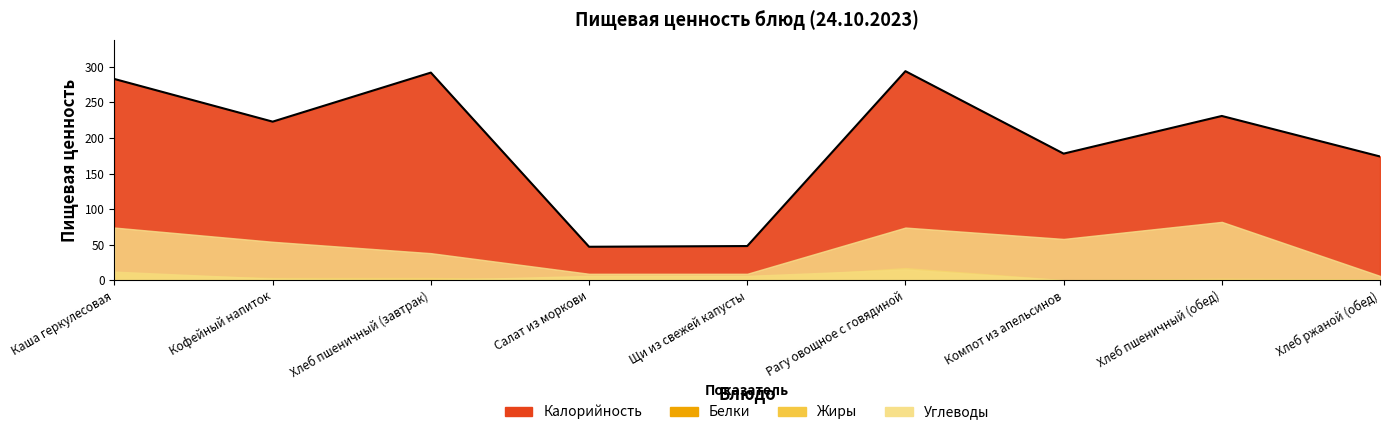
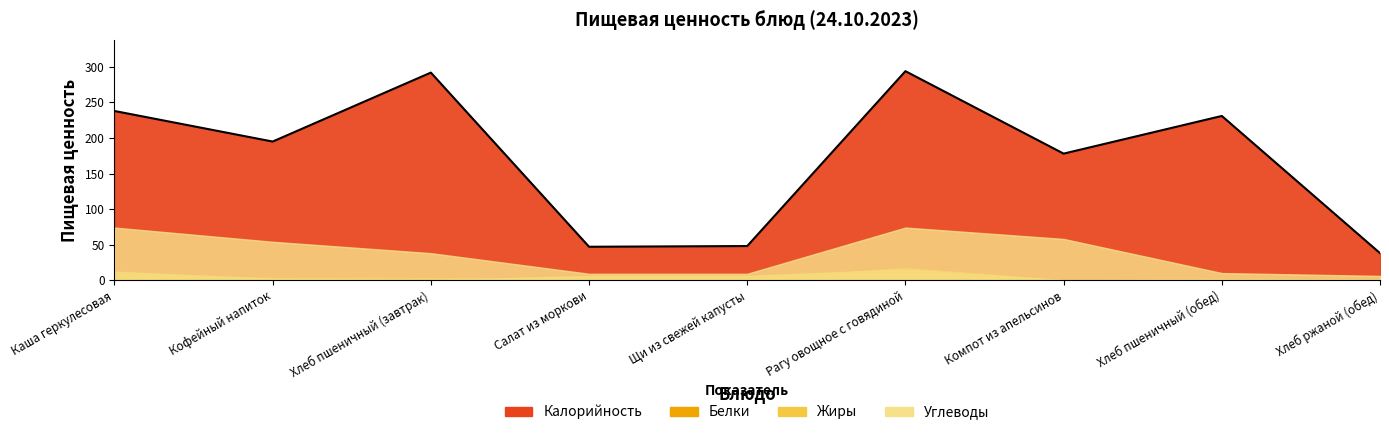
  {
    "Калорийность": {
-     "Каша геркулесовая": 280,
-     "Кофейный напиток": 220,
+     "Каша геркулесовая": 240,
+     "Кофейный напиток": 200,
      "Хлеб пшеничный (завтрак)": 290,
      "Салат из моркови": 50,
      "Щи из свежей капусты": 50,
      "Рагу овощное с говядиной": 290,
      "Компот из апельсинов": 180,
      "Хлеб пшеничный (обед)": 230,
-     "Хлеб ржаной (обед)": 170
+     "Хлеб ржаной (обед)": 40
    },
    "Углеводы": {
      "Каша геркулесовая": 70,
      "Кофейный напиток": 50,
      "Хлеб пшеничный (завтрак)": 40,
      "Рагу овощное с говядиной": 70,
      "Компот из апельсинов": 60,
-     "Хлеб пшеничный (обед)": 80,
+     "Хлеб пшеничный (обед)": 10,
      "Хлеб ржаной (обед)": 10
    }
  }
